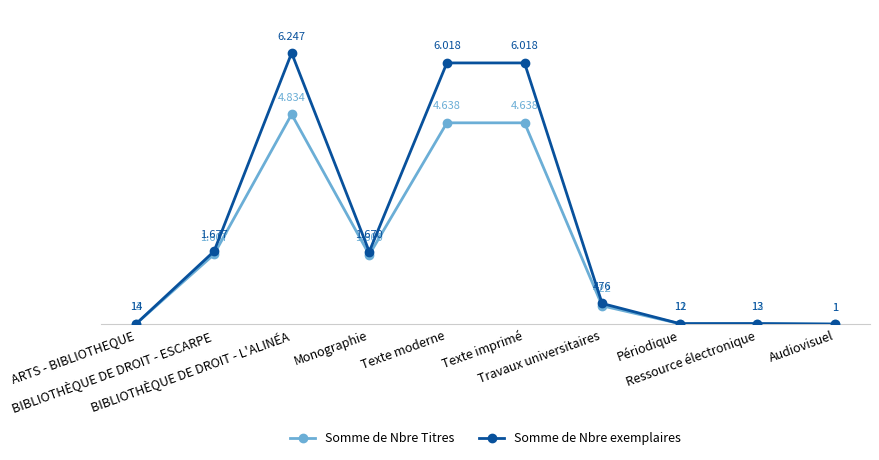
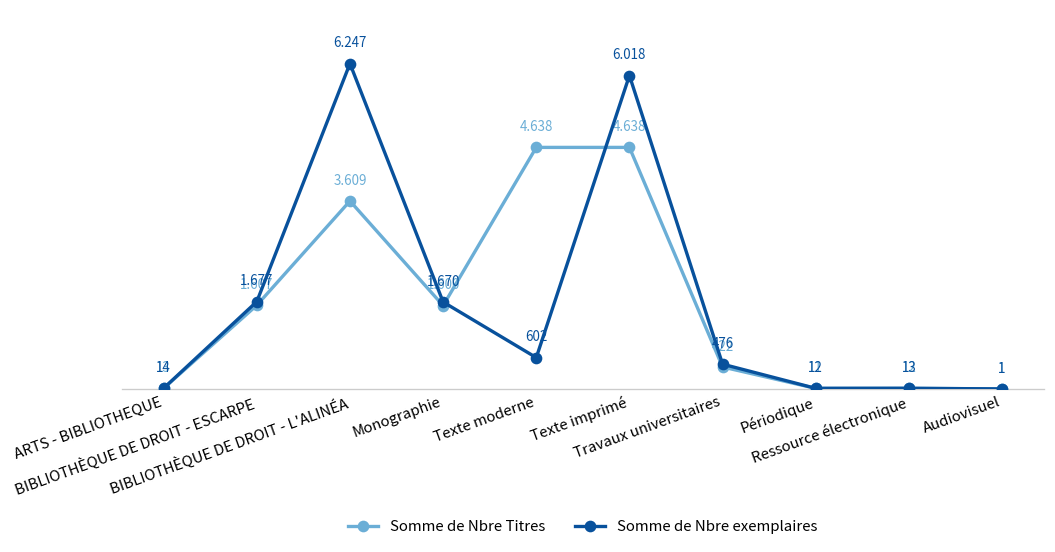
  {
    "Somme de Nbre Titres": {
-     "BIBLIOTHÈQUE DE DROIT - L'ALINÉA": 4.834
+     "BIBLIOTHÈQUE DE DROIT - L'ALINÉA": 3.609
    },
    "Somme de Nbre exemplaires": {
-     "Texte moderne": 6.018
+     "Texte moderne": 602
    }
  }
